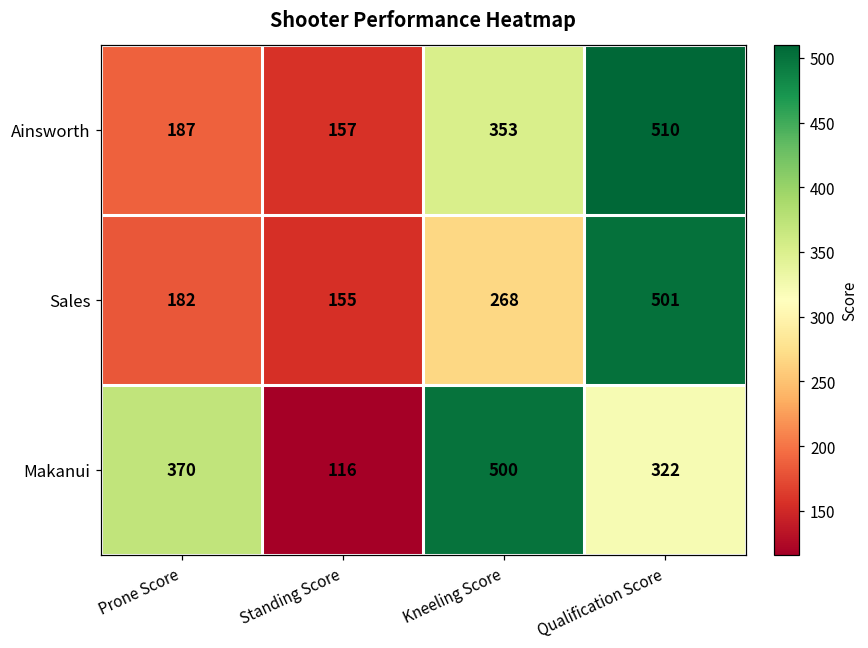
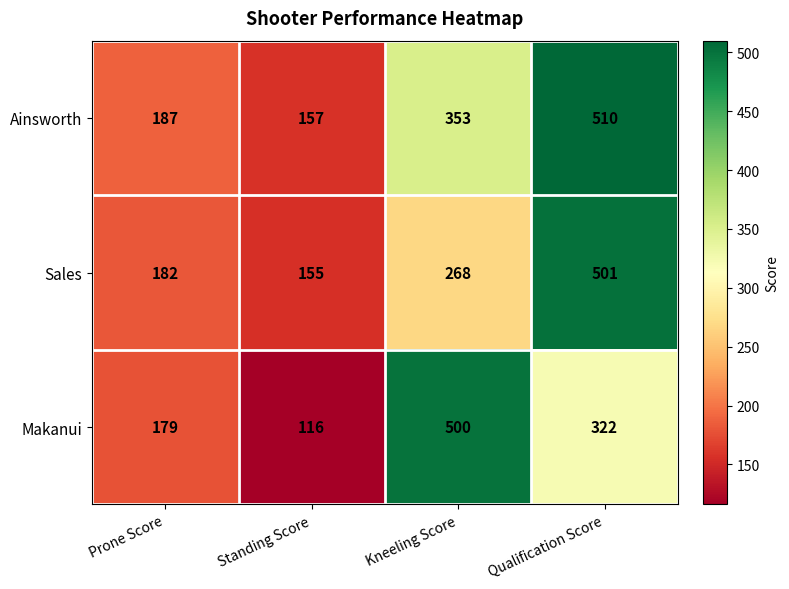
  {
    "Ainsworth": {
      "Prone Score": 187,
      "Standing Score": 157,
      "Kneeling Score": 353,
      "Qualification Score": 510
    },
    "Sales": {
      "Prone Score": 182,
      "Standing Score": 155,
      "Kneeling Score": 268,
      "Qualification Score": 501
    },
    "Makanui": {
-     "Prone Score": 370,
+     "Prone Score": 179,
      "Standing Score": 116,
      "Kneeling Score": 500,
      "Qualification Score": 322
    }
  }
